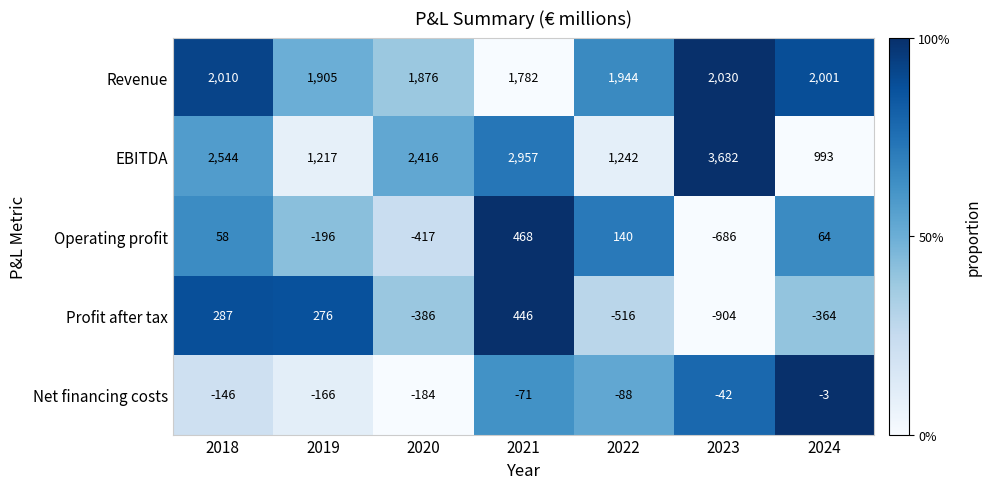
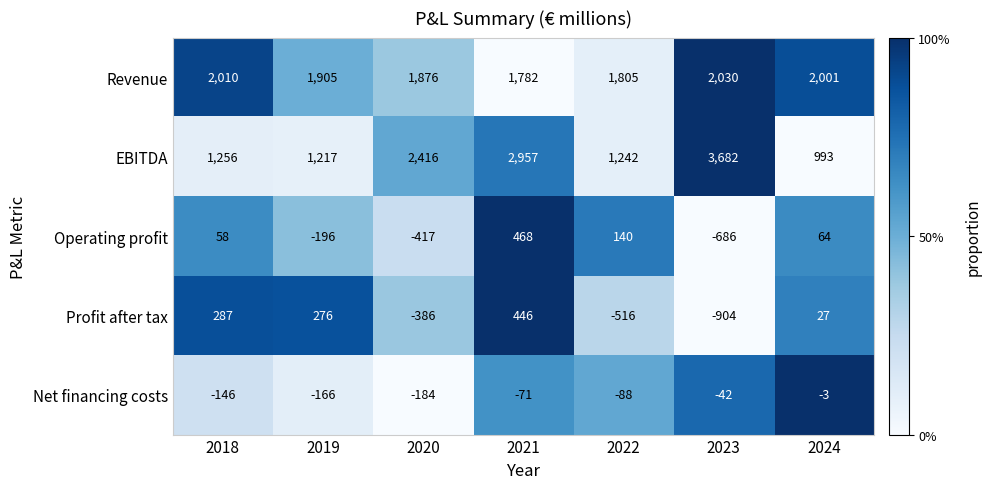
  {
    "Revenue": {
      "2018": "2,010",
      "2019": "1,905",
      "2020": "1,876",
      "2021": "1,782",
-     "2022": "1,944",
+     "2022": "1,805",
      "2023": "2,030",
      "2024": "2,001"
    },
    "EBITDA": {
-     "2018": "2,544",
+     "2018": "1,256",
      "2019": "1,217",
      "2020": "2,416",
      "2021": "2,957",
      "2022": "1,242",
      "2023": "3,682",
      "2024": "993"
    },
    "Operating profit": {
      "2018": "58",
      "2019": "-196",
      "2020": "-417",
      "2021": "468",
      "2022": "140",
      "2023": "-686",
      "2024": "64"
    },
    "Profit after tax": {
      "2018": "287",
      "2019": "276",
      "2020": "-386",
      "2021": "446",
      "2022": "-516",
      "2023": "-904",
-     "2024": "-364"
+     "2024": "27"
    },
    "Net financing costs": {
      "2018": "-146",
      "2019": "-166",
      "2020": "-184",
      "2021": "-71",
      "2022": "-88",
      "2023": "-42",
      "2024": "-3"
    }
  }
